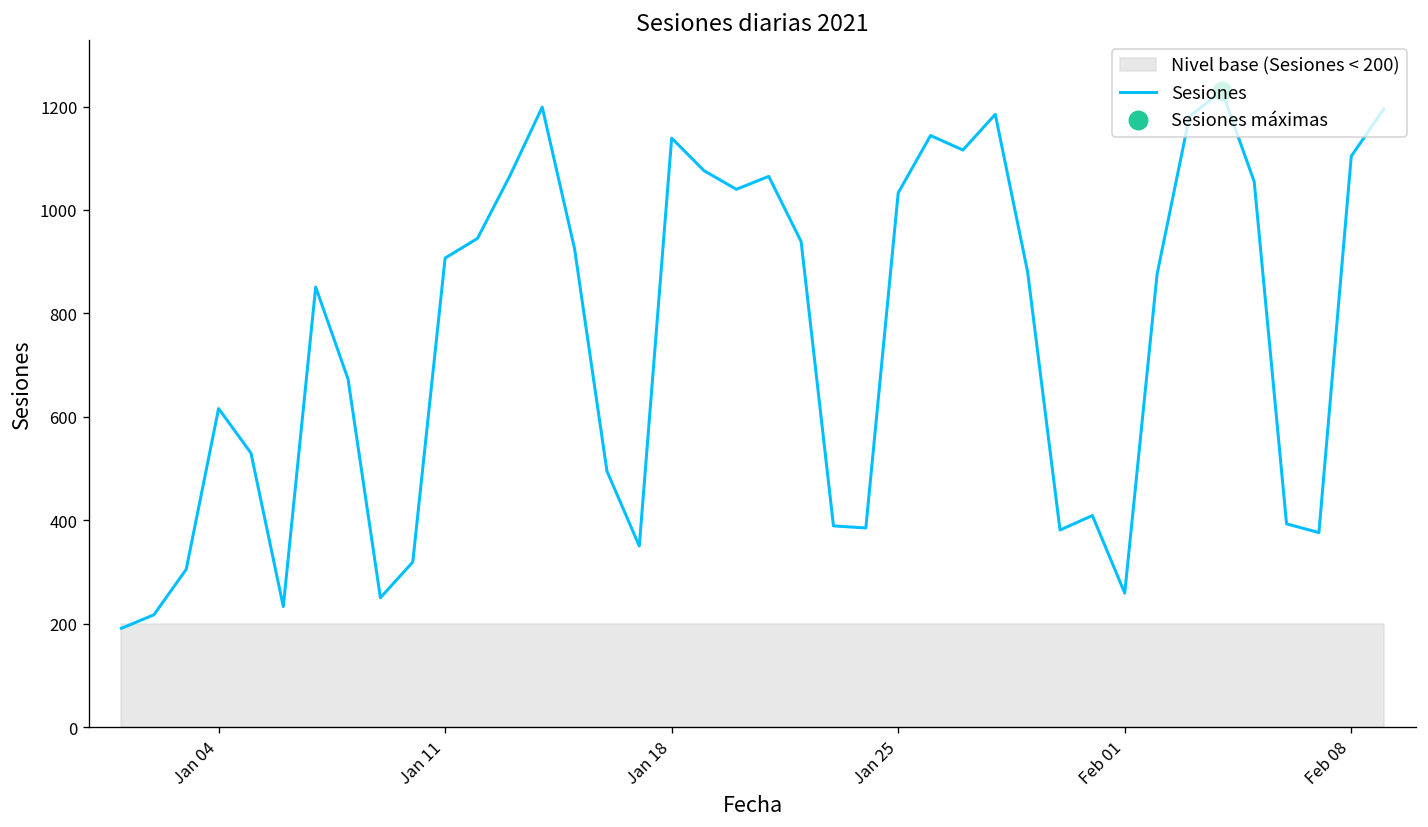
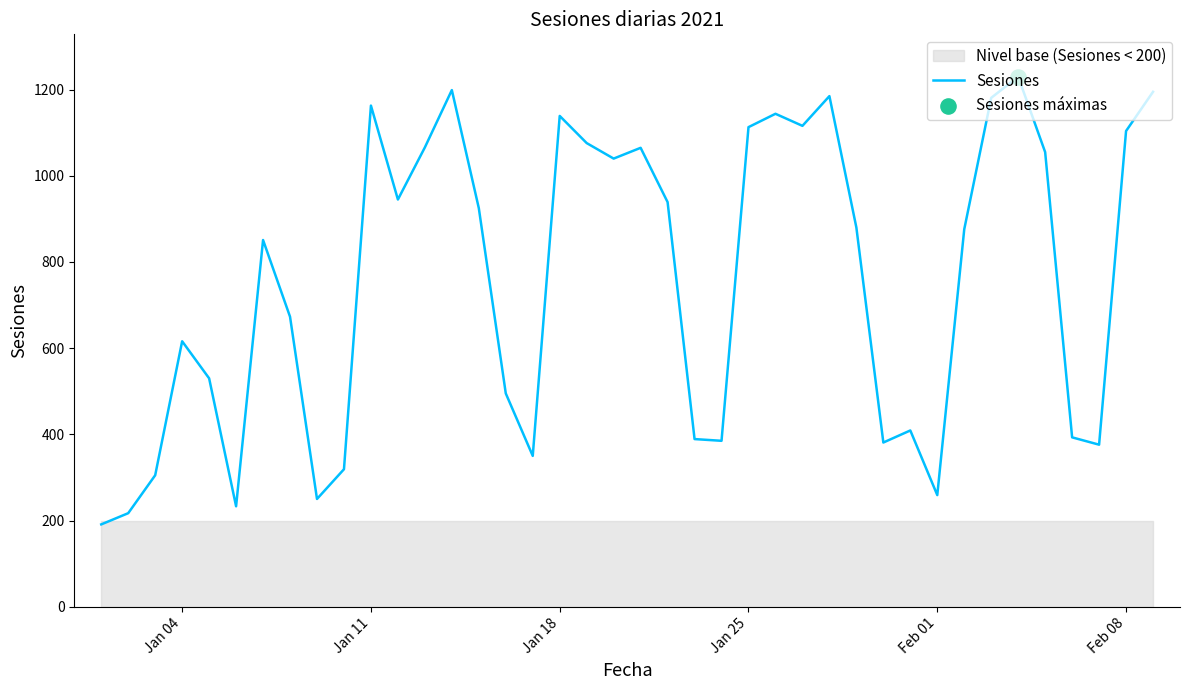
  {
    "Sesiones": {
      "Jan 04": 620,
-     "Jan 11": 910,
+     "Jan 11": 1160,
      "Jan 18": 1140,
-     "Jan 25": 1030,
+     "Jan 25": 1110,
      "Feb 01": 260,
      "Feb 08": 1100
    },
    "Nivel base (Sesiones < 200)": {
      "Jan 04": 200,
      "Jan 11": 200,
      "Jan 18": 200,
      "Jan 25": 200,
      "Feb 01": 200,
      "Feb 08": 200
    }
  }
